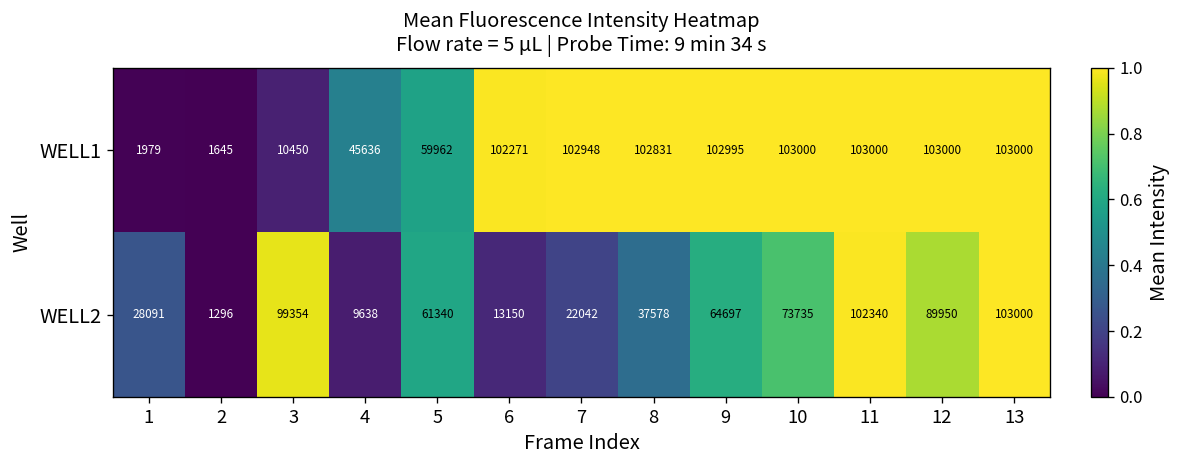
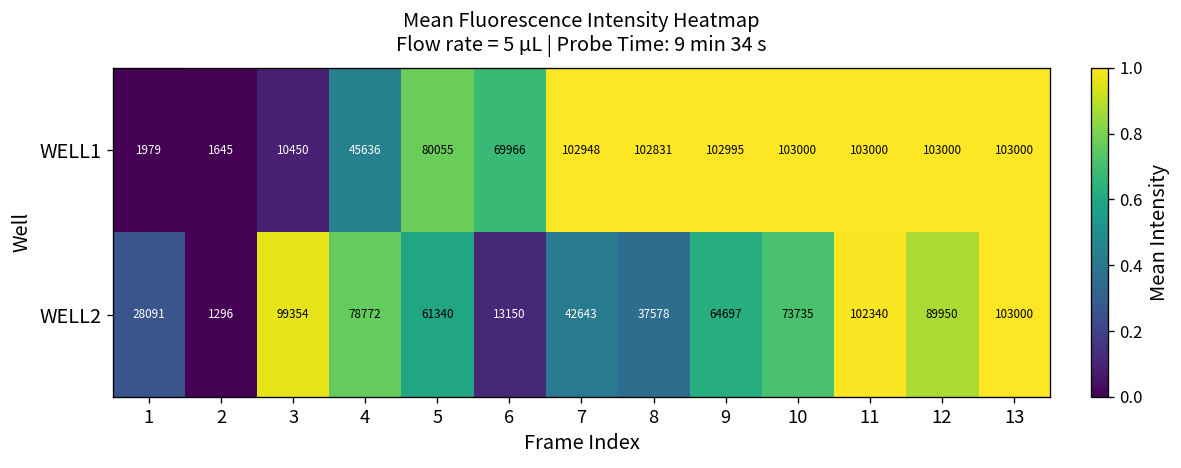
  {
    "WELL1": {
      "1": 1979,
      "2": 1645,
      "3": 10450,
      "4": 45636,
-     "5": 59962,
-     "6": 102271,
+     "5": 80055,
+     "6": 69966,
      "7": 102948,
      "8": 102831,
      "9": 102995,
      "10": 103000,
      "11": 103000,
      "12": 103000,
      "13": 103000
    },
    "WELL2": {
      "1": 28091,
      "2": 1296,
      "3": 99354,
-     "4": 9638,
+     "4": 78772,
      "5": 61340,
      "6": 13150,
-     "7": 22042,
+     "7": 42643,
      "8": 37578,
      "9": 64697,
      "10": 73735,
      "11": 102340,
      "12": 89950,
      "13": 103000
    }
  }
